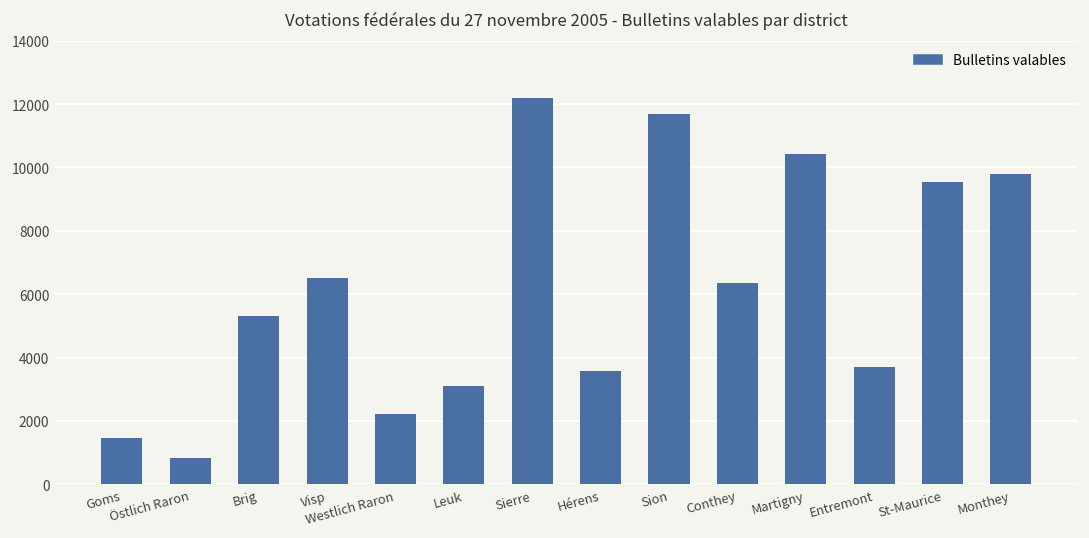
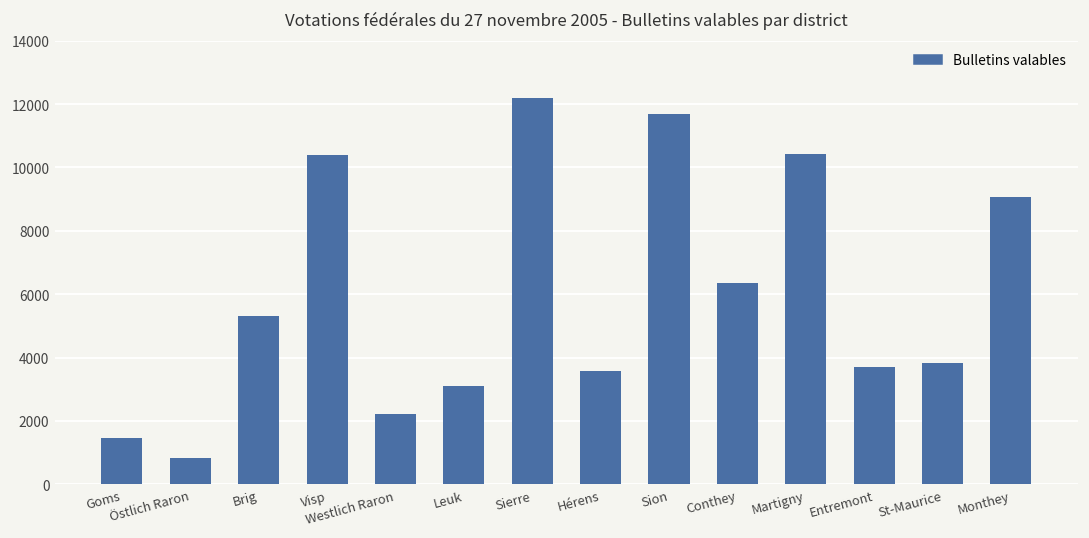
  {
    "Goms": 1500,
    "Östlich Raron": 800,
    "Brig": 5300,
-   "Visp": 6500,
+   "Visp": 10400,
    "Westlich Raron": 2200,
    "Leuk": 3100,
    "Sierre": 12200,
    "Hérens": 3600,
    "Sion": 11700,
    "Conthey": 6400,
    "Martigny": 10400,
    "Entremont": 3700,
-   "St-Maurice": 9500,
-   "Monthey": 9800
+   "St-Maurice": 3800,
+   "Monthey": 9100
  }
